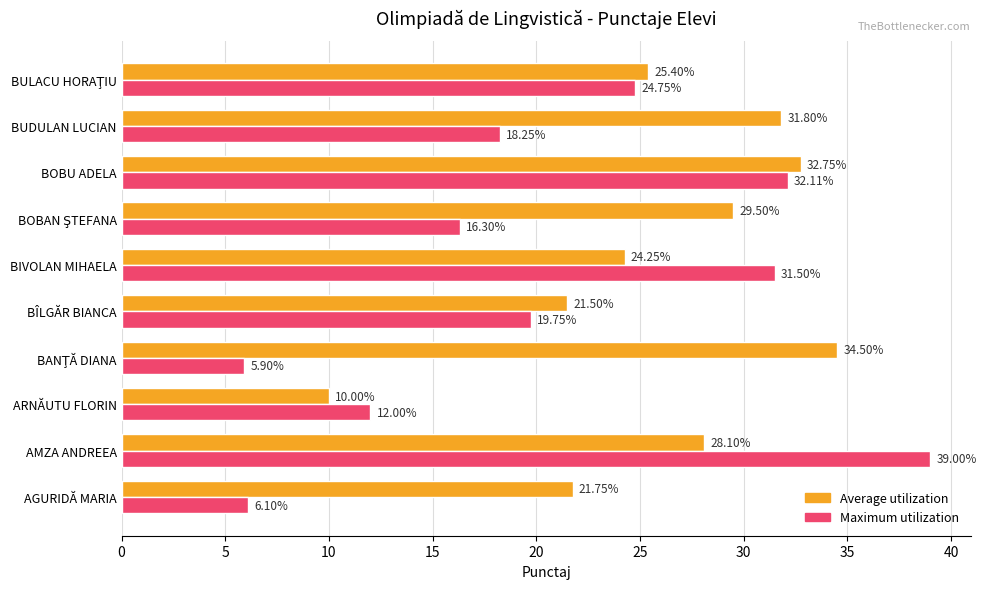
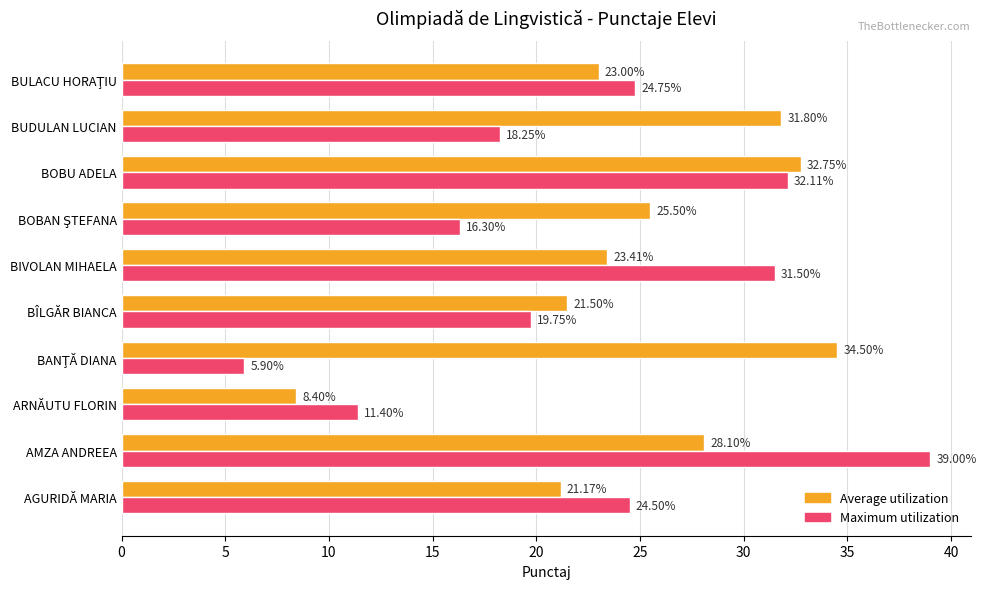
  {
    "Average utilization": {
-     "BULACU HORAŢIU": "25.40%",
+     "BULACU HORAŢIU": "23.00%",
      "BUDULAN LUCIAN": "31.80%",
      "BOBU ADELA": "32.75%",
-     "BOBAN ŞTEFANA": "29.50%",
-     "BIVOLAN MIHAELA": "24.25%",
+     "BOBAN ŞTEFANA": "25.50%",
+     "BIVOLAN MIHAELA": "23.41%",
      "BÎLGĂR BIANCA": "21.50%",
      "BANŢĂ DIANA": "34.50%",
-     "ARNĂUTU FLORIN": "10.00%",
+     "ARNĂUTU FLORIN": "8.40%",
      "AMZA ANDREEA": "28.10%",
-     "AGURIDĂ MARIA": "21.75%"
+     "AGURIDĂ MARIA": "21.17%"
    },
    "Maximum utilization": {
      "BULACU HORAŢIU": "24.75%",
      "BUDULAN LUCIAN": "18.25%",
      "BOBU ADELA": "32.11%",
      "BOBAN ŞTEFANA": "16.30%",
      "BIVOLAN MIHAELA": "31.50%",
      "BÎLGĂR BIANCA": "19.75%",
      "BANŢĂ DIANA": "5.90%",
-     "ARNĂUTU FLORIN": "12.00%",
+     "ARNĂUTU FLORIN": "11.40%",
      "AMZA ANDREEA": "39.00%",
-     "AGURIDĂ MARIA": "6.10%"
+     "AGURIDĂ MARIA": "24.50%"
    }
  }
